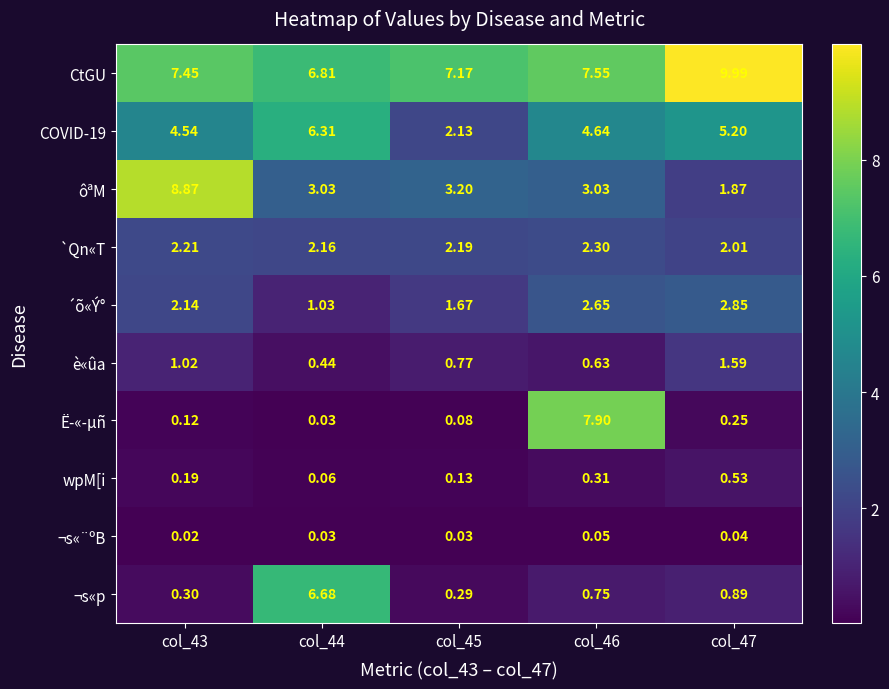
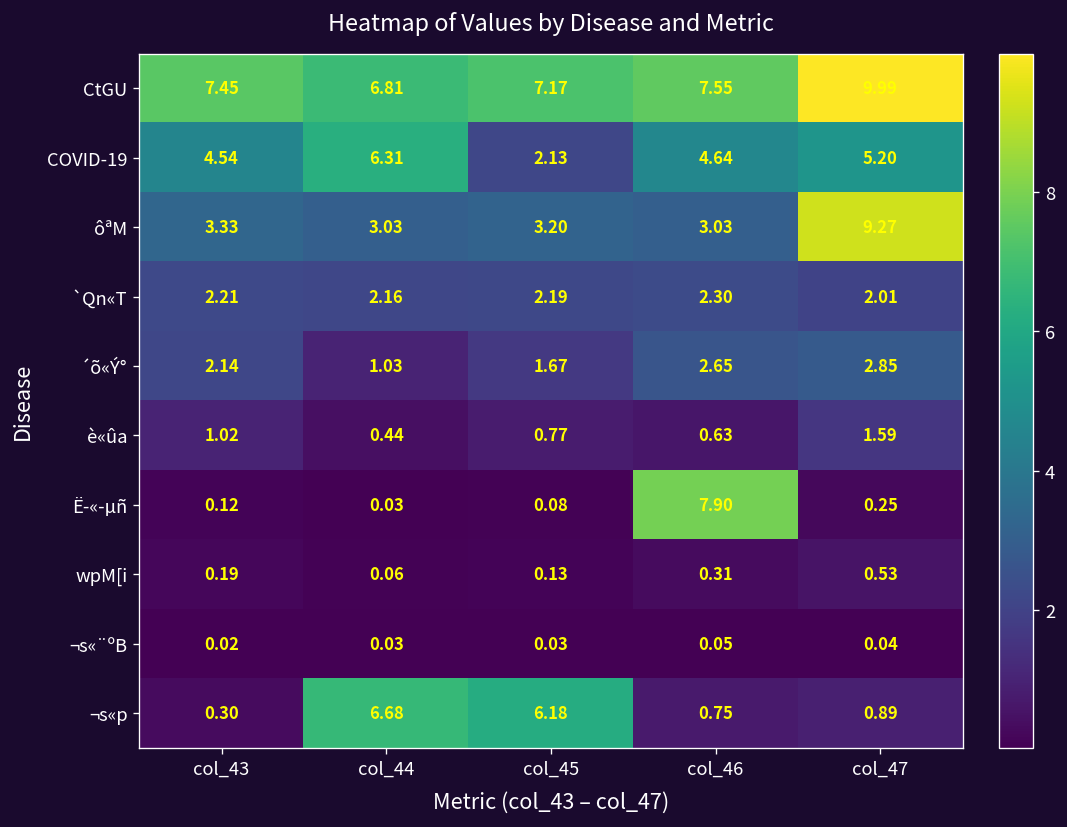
  {
    "CtGU": {
      "col_43": 7.45,
      "col_44": 6.81,
      "col_45": 7.17,
      "col_46": 7.55
    },
    "COVID-19": {
      "col_43": 4.54,
      "col_44": 6.31,
      "col_45": 2.13,
      "col_46": 4.64,
      "col_47": 5.20
    },
    "ôªM": {
-     "col_43": 8.87,
+     "col_43": 3.33,
      "col_44": 3.03,
      "col_45": 3.20,
      "col_46": 3.03,
-     "col_47": 1.87
+     "col_47": 9.27
    },
    "`Qn«T": {
      "col_43": 2.21,
      "col_44": 2.16,
      "col_45": 2.19,
      "col_46": 2.30,
      "col_47": 2.01
    },
    "´õ«Ý°": {
      "col_43": 2.14,
      "col_44": 1.03,
      "col_45": 1.67,
      "col_46": 2.65,
      "col_47": 2.85
    },
    "è«ûa": {
      "col_43": 1.02,
      "col_44": 0.44,
      "col_45": 0.77,
      "col_46": 0.63,
      "col_47": 1.59
    },
    "Ë­«­µñ": {
      "col_43": 0.12,
      "col_44": 0.03,
      "col_45": 0.08,
      "col_46": 7.90,
      "col_47": 0.25
    },
    "wpM[i": {
      "col_43": 0.19,
      "col_44": 0.06,
      "col_45": 0.13,
      "col_46": 0.31,
      "col_47": 0.53
    },
    "¬s«¨ºB": {
      "col_43": 0.02,
      "col_44": 0.03,
      "col_45": 0.03,
      "col_46": 0.05,
      "col_47": 0.04
    },
    "¬s«p": {
      "col_43": 0.30,
      "col_44": 6.68,
-     "col_45": 0.29,
+     "col_45": 6.18,
      "col_46": 0.75,
      "col_47": 0.89
    }
  }
